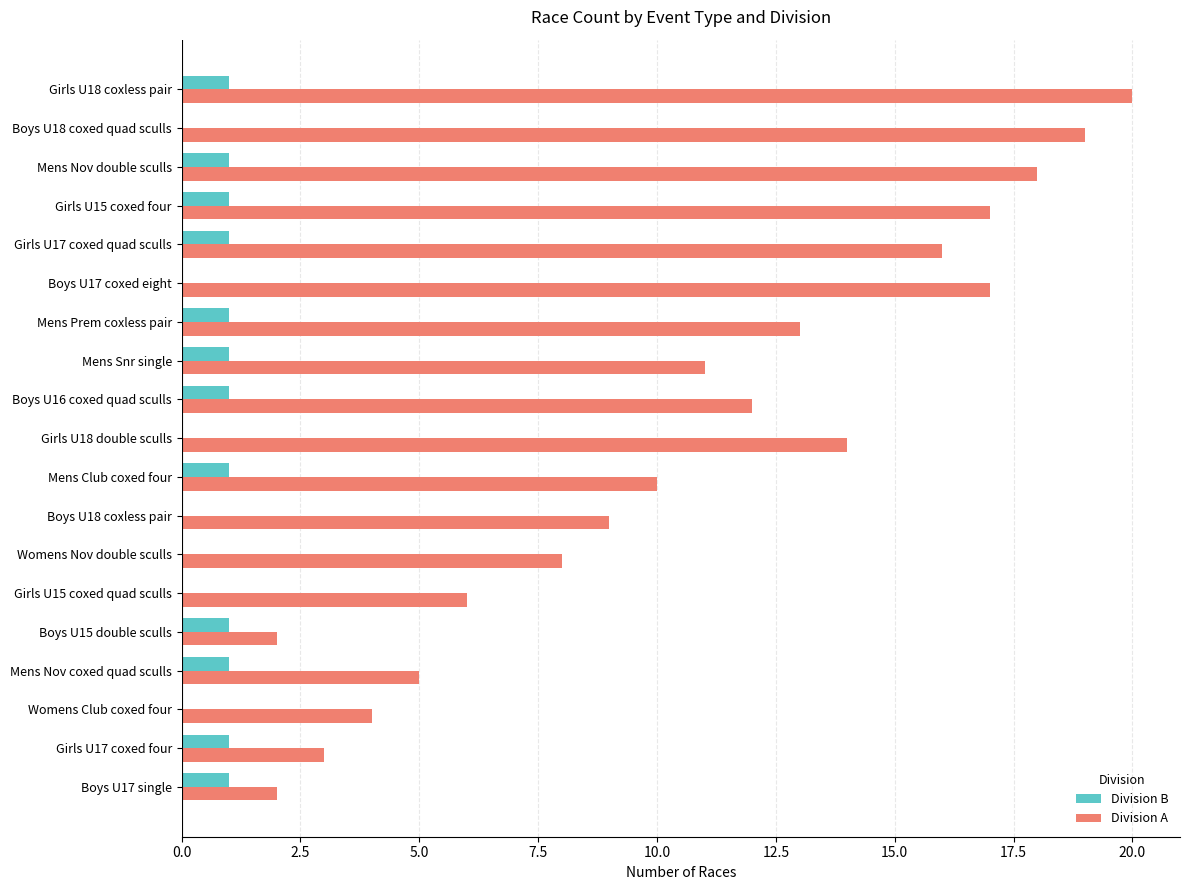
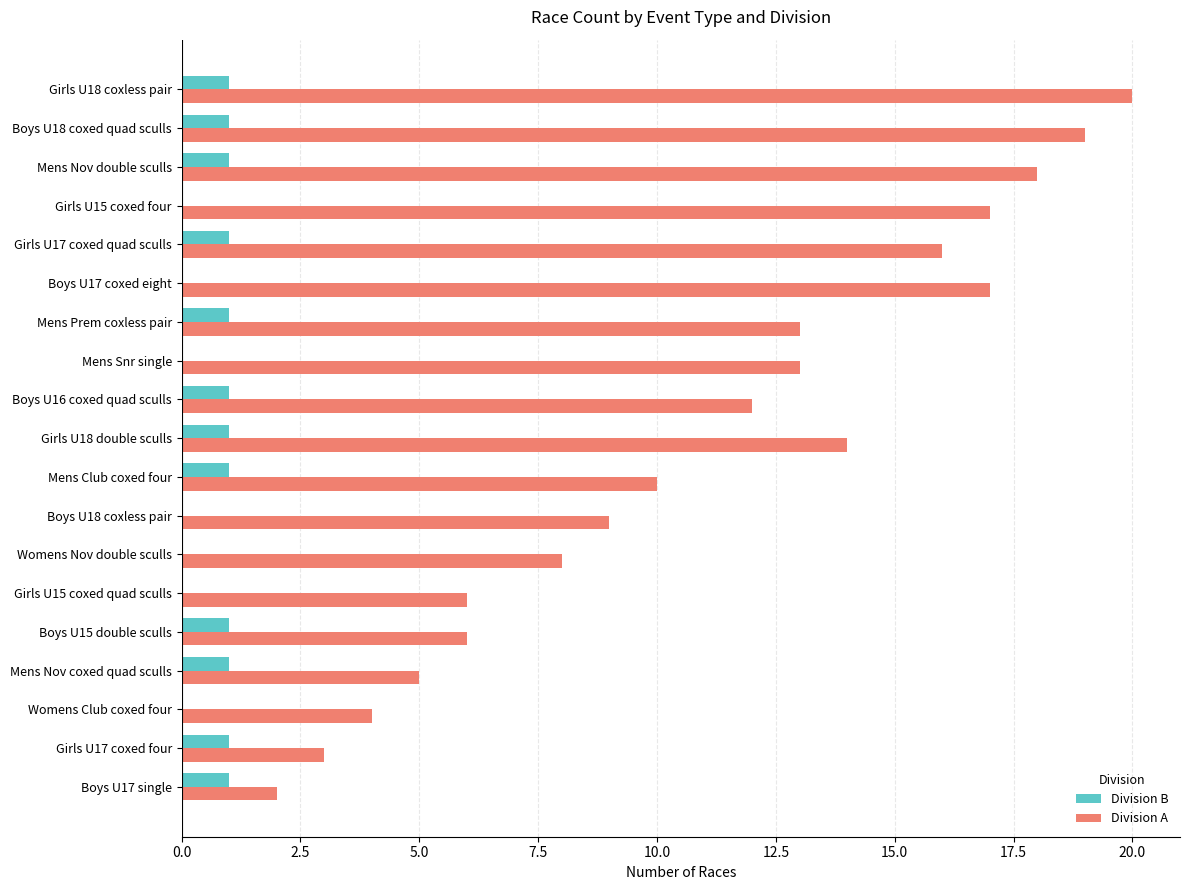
  {
    "Division B": {
      "Girls U18 coxless pair": 1,
-     "Boys U18 coxed quad sculls": 0,
+     "Boys U18 coxed quad sculls": 1,
      "Mens Nov double sculls": 1,
-     "Girls U15 coxed four": 1,
+     "Girls U15 coxed four": 0,
      "Girls U17 coxed quad sculls": 1,
      "Boys U17 coxed eight": 0,
      "Mens Prem coxless pair": 1,
-     "Mens Snr single": 1,
+     "Mens Snr single": 0,
      "Boys U16 coxed quad sculls": 1,
-     "Girls U18 double sculls": 0,
+     "Girls U18 double sculls": 1,
      "Mens Club coxed four": 1,
      "Boys U18 coxless pair": 0,
      "Womens Nov double sculls": 0,
      "Girls U15 coxed quad sculls": 0,
      "Boys U15 double sculls": 1,
      "Mens Nov coxed quad sculls": 1,
      "Womens Club coxed four": 0,
      "Girls U17 coxed four": 1,
      "Boys U17 single": 1
    },
    "Division A": {
      "Girls U18 coxless pair": 20,
      "Boys U18 coxed quad sculls": 19,
      "Mens Nov double sculls": 18,
      "Girls U15 coxed four": 17,
      "Girls U17 coxed quad sculls": 16,
      "Boys U17 coxed eight": 17,
      "Mens Prem coxless pair": 13,
-     "Mens Snr single": 11,
+     "Mens Snr single": 13,
      "Boys U16 coxed quad sculls": 12,
      "Girls U18 double sculls": 14,
      "Mens Club coxed four": 10,
      "Boys U18 coxless pair": 9,
      "Womens Nov double sculls": 8,
      "Girls U15 coxed quad sculls": 6,
-     "Boys U15 double sculls": 2,
+     "Boys U15 double sculls": 6,
      "Mens Nov coxed quad sculls": 5,
      "Womens Club coxed four": 4,
      "Girls U17 coxed four": 3,
      "Boys U17 single": 2
    }
  }
